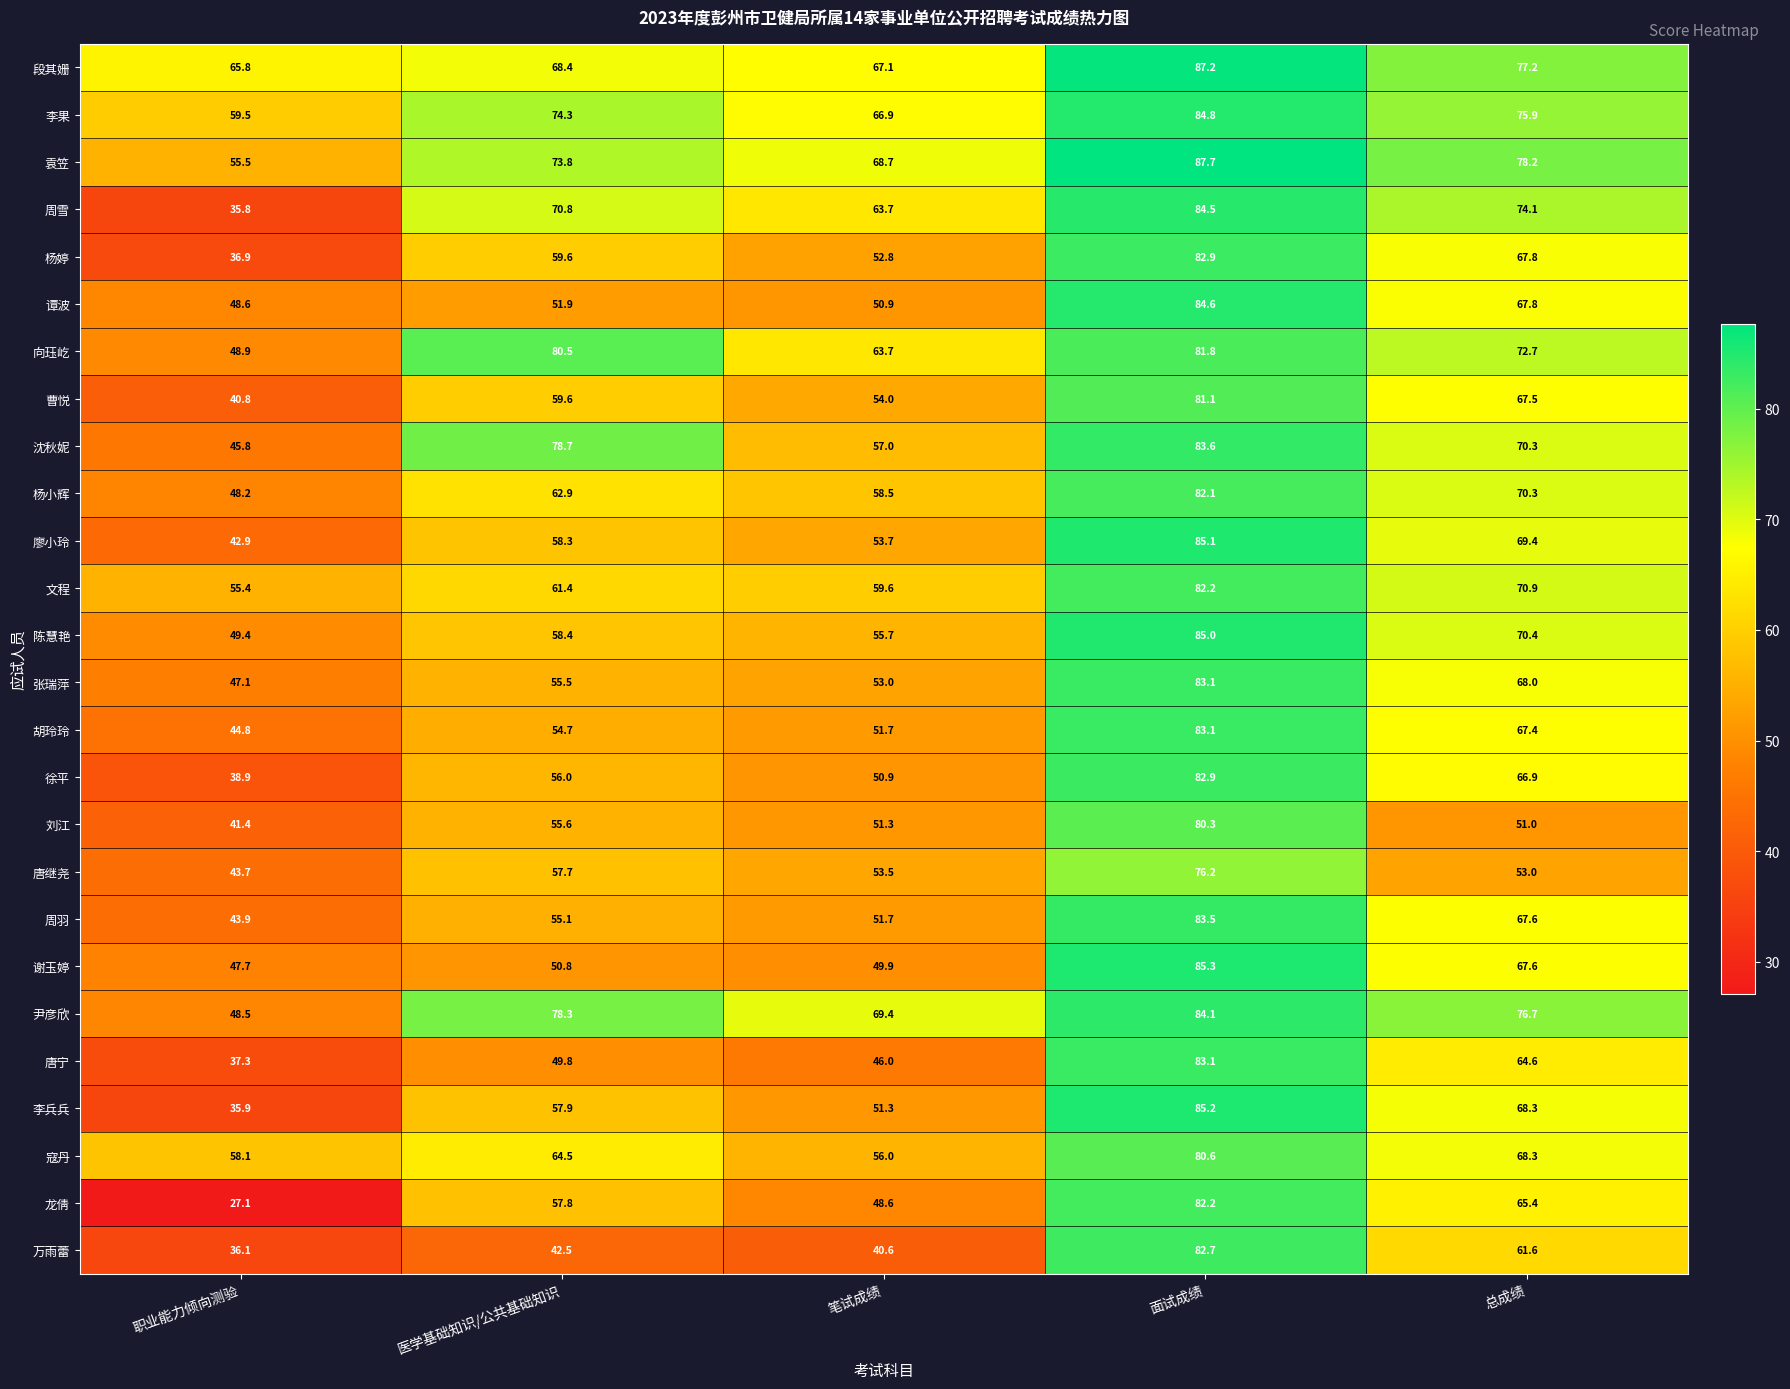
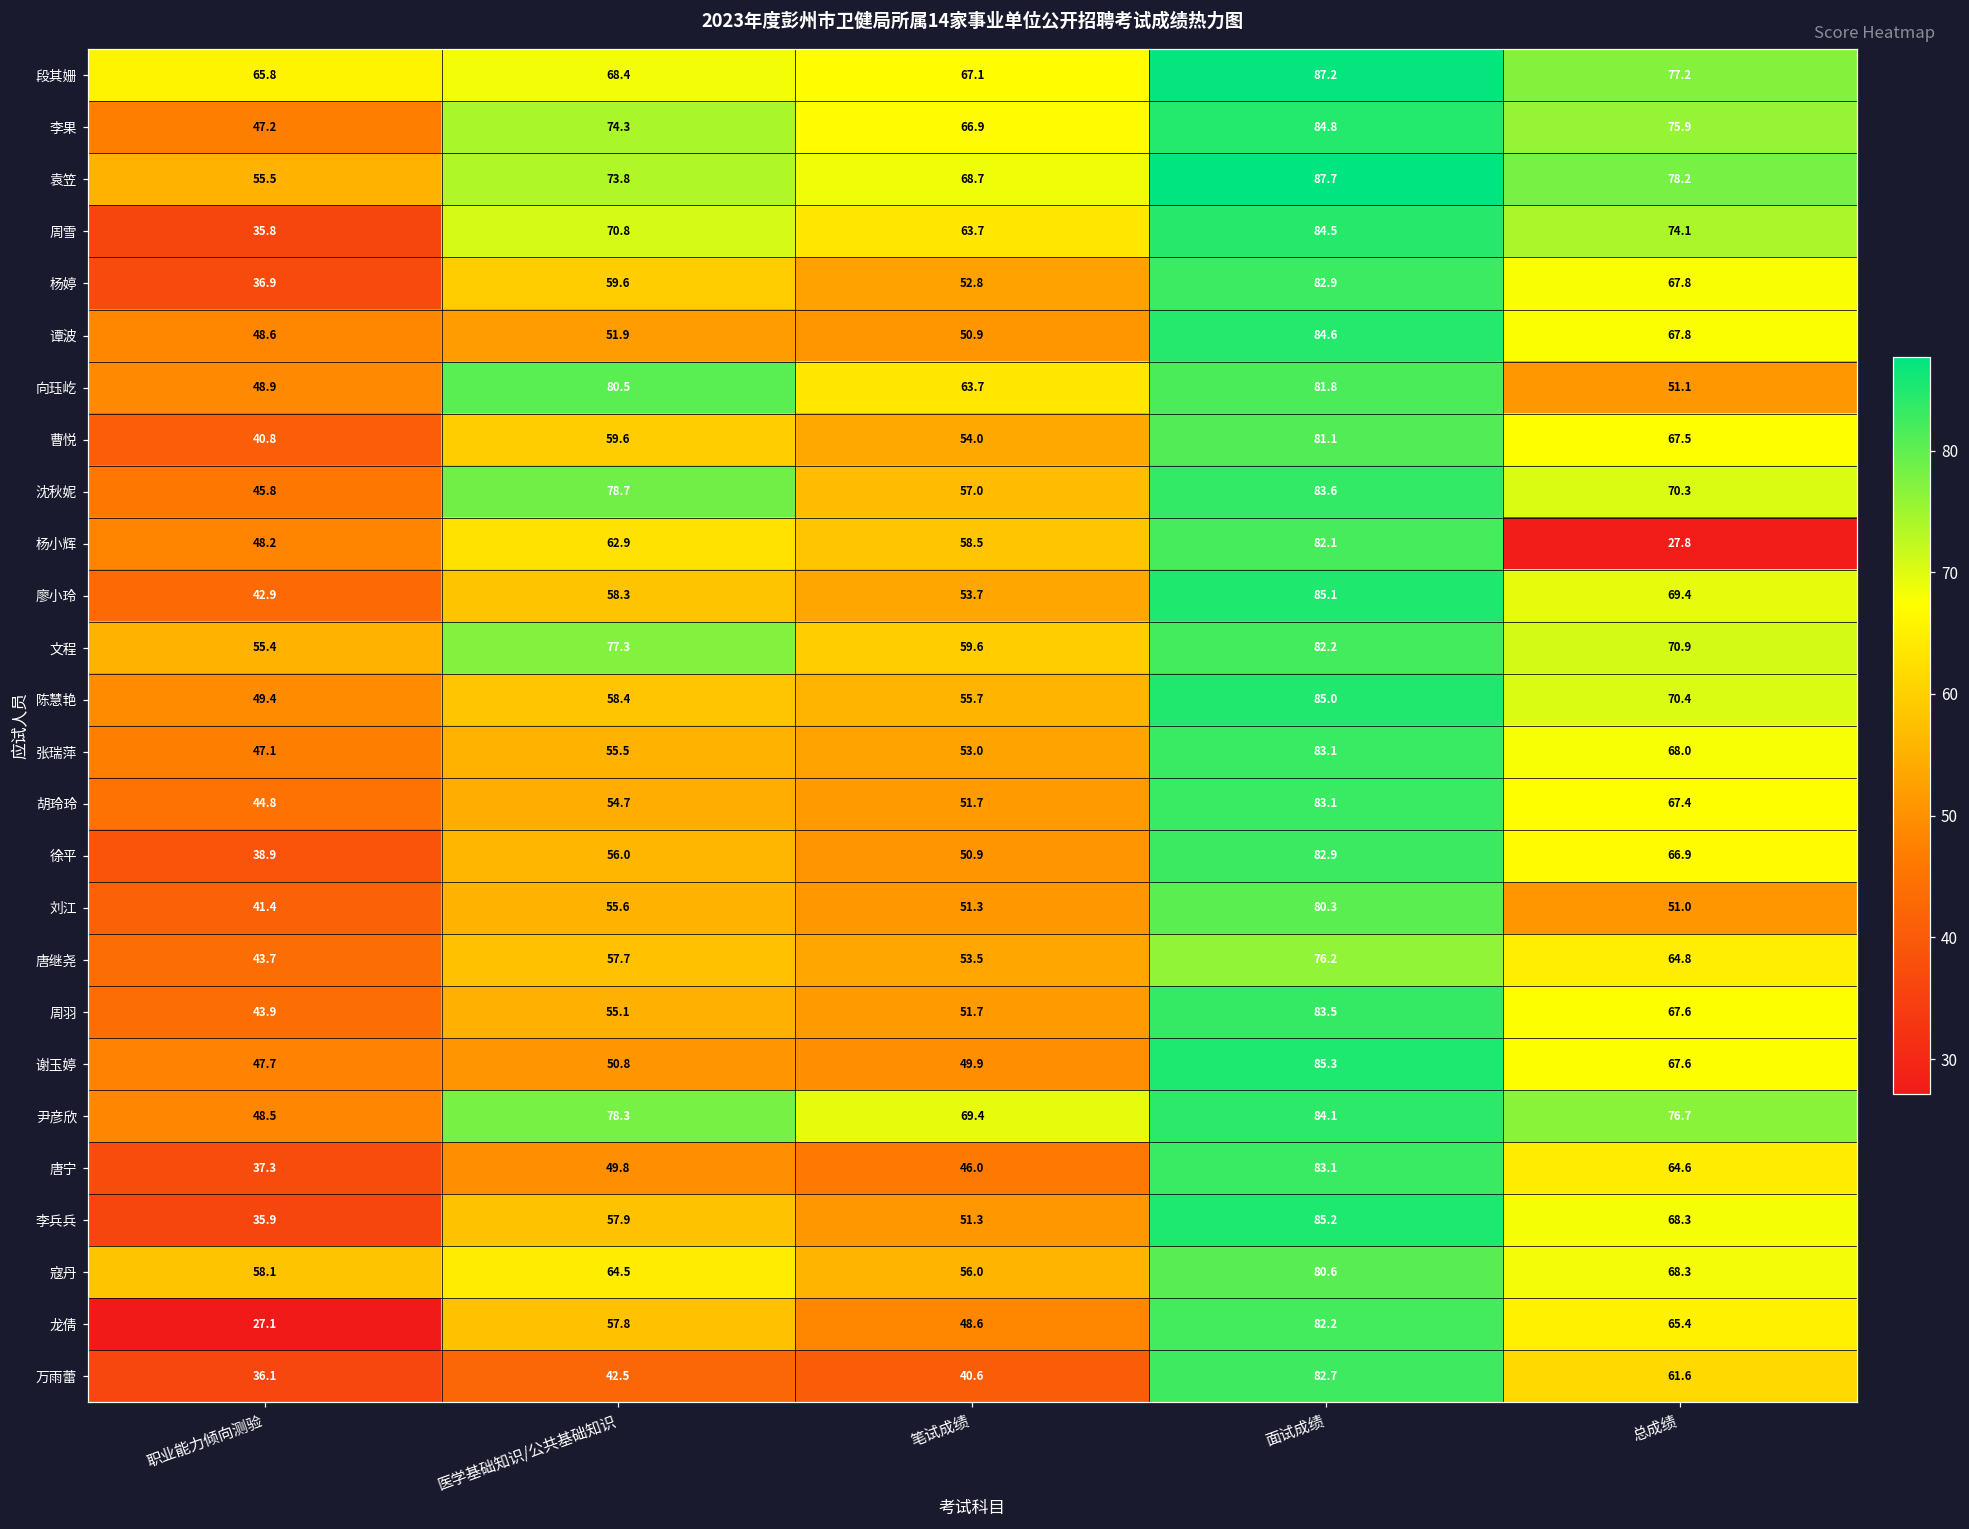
  {
    "段其姗": {
      "职业能力倾向测验": 65.8,
      "医学基础知识/公共基础知识": 68.4,
      "笔试成绩": 67.1,
      "面试成绩": 87.2,
      "总成绩": 77.2
    },
    "李果": {
-     "职业能力倾向测验": 59.5,
+     "职业能力倾向测验": 47.2,
      "医学基础知识/公共基础知识": 74.3,
      "笔试成绩": 66.9,
      "面试成绩": 84.8,
      "总成绩": 75.9
    },
    "袁笠": {
      "职业能力倾向测验": 55.5,
      "医学基础知识/公共基础知识": 73.8,
      "笔试成绩": 68.7,
      "面试成绩": 87.7,
      "总成绩": 78.2
    },
    "周雪": {
      "职业能力倾向测验": 35.8,
      "医学基础知识/公共基础知识": 70.8,
      "笔试成绩": 63.7,
      "面试成绩": 84.5,
      "总成绩": 74.1
    },
    "杨婷": {
      "职业能力倾向测验": 36.9,
      "医学基础知识/公共基础知识": 59.6,
      "笔试成绩": 52.8,
      "面试成绩": 82.9,
      "总成绩": 67.8
    },
    "谭波": {
      "职业能力倾向测验": 48.6,
      "医学基础知识/公共基础知识": 51.9,
      "笔试成绩": 50.9,
      "面试成绩": 84.6,
      "总成绩": 67.8
    },
    "向珏屹": {
      "职业能力倾向测验": 48.9,
      "医学基础知识/公共基础知识": 80.5,
      "笔试成绩": 63.7,
      "面试成绩": 81.8,
-     "总成绩": 72.7
+     "总成绩": 51.1
    },
    "曹悦": {
      "职业能力倾向测验": 40.8,
      "医学基础知识/公共基础知识": 59.6,
      "笔试成绩": 54.0,
      "面试成绩": 81.1,
      "总成绩": 67.5
    },
    "沈秋妮": {
      "职业能力倾向测验": 45.8,
      "医学基础知识/公共基础知识": 78.7,
      "笔试成绩": 57.0,
      "面试成绩": 83.6,
      "总成绩": 70.3
    },
    "杨小辉": {
      "职业能力倾向测验": 48.2,
      "医学基础知识/公共基础知识": 62.9,
      "笔试成绩": 58.5,
      "面试成绩": 82.1,
-     "总成绩": 70.3
+     "总成绩": 27.8
    },
    "廖小玲": {
      "职业能力倾向测验": 42.9,
      "医学基础知识/公共基础知识": 58.3,
      "笔试成绩": 53.7,
      "面试成绩": 85.1,
      "总成绩": 69.4
    },
    "文程": {
      "职业能力倾向测验": 55.4,
-     "医学基础知识/公共基础知识": 61.4,
+     "医学基础知识/公共基础知识": 77.3,
      "笔试成绩": 59.6,
      "面试成绩": 82.2,
      "总成绩": 70.9
    },
    "陈慧艳": {
      "职业能力倾向测验": 49.4,
      "医学基础知识/公共基础知识": 58.4,
      "笔试成绩": 55.7,
      "面试成绩": 85.0,
      "总成绩": 70.4
    },
    "张瑞萍": {
      "职业能力倾向测验": 47.1,
      "医学基础知识/公共基础知识": 55.5,
      "笔试成绩": 53.0,
      "面试成绩": 83.1,
      "总成绩": 68.0
    },
    "胡玲玲": {
      "职业能力倾向测验": 44.8,
      "医学基础知识/公共基础知识": 54.7,
      "笔试成绩": 51.7,
      "面试成绩": 83.1,
      "总成绩": 67.4
    },
    "徐平": {
      "职业能力倾向测验": 38.9,
      "医学基础知识/公共基础知识": 56.0,
      "笔试成绩": 50.9,
      "面试成绩": 82.9,
      "总成绩": 66.9
    },
    "刘江": {
      "职业能力倾向测验": 41.4,
      "医学基础知识/公共基础知识": 55.6,
      "笔试成绩": 51.3,
      "面试成绩": 80.3,
      "总成绩": 51.0
    },
    "唐继尧": {
      "职业能力倾向测验": 43.7,
      "医学基础知识/公共基础知识": 57.7,
      "笔试成绩": 53.5,
      "面试成绩": 76.2,
-     "总成绩": 53.0
+     "总成绩": 64.8
    },
    "周羽": {
      "职业能力倾向测验": 43.9,
      "医学基础知识/公共基础知识": 55.1,
      "笔试成绩": 51.7,
      "面试成绩": 83.5,
      "总成绩": 67.6
    },
    "谢玉婷": {
      "职业能力倾向测验": 47.7,
      "医学基础知识/公共基础知识": 50.8,
      "笔试成绩": 49.9,
      "面试成绩": 85.3,
      "总成绩": 67.6
    },
    "尹彦欣": {
      "职业能力倾向测验": 48.5,
      "医学基础知识/公共基础知识": 78.3,
      "笔试成绩": 69.4,
      "面试成绩": 84.1,
      "总成绩": 76.7
    },
    "唐宁": {
      "职业能力倾向测验": 37.3,
      "医学基础知识/公共基础知识": 49.8,
      "笔试成绩": 46.0,
      "面试成绩": 83.1,
      "总成绩": 64.6
    },
    "李兵兵": {
      "职业能力倾向测验": 35.9,
      "医学基础知识/公共基础知识": 57.9,
      "笔试成绩": 51.3,
      "面试成绩": 85.2,
      "总成绩": 68.3
    },
    "寇丹": {
      "职业能力倾向测验": 58.1,
      "医学基础知识/公共基础知识": 64.5,
      "笔试成绩": 56.0,
      "面试成绩": 80.6,
      "总成绩": 68.3
    },
    "龙倩": {
      "职业能力倾向测验": 27.1,
      "医学基础知识/公共基础知识": 57.8,
      "笔试成绩": 48.6,
      "面试成绩": 82.2,
      "总成绩": 65.4
    },
    "万雨蕾": {
      "职业能力倾向测验": 36.1,
      "医学基础知识/公共基础知识": 42.5,
      "笔试成绩": 40.6,
      "面试成绩": 82.7,
      "总成绩": 61.6
    }
  }
